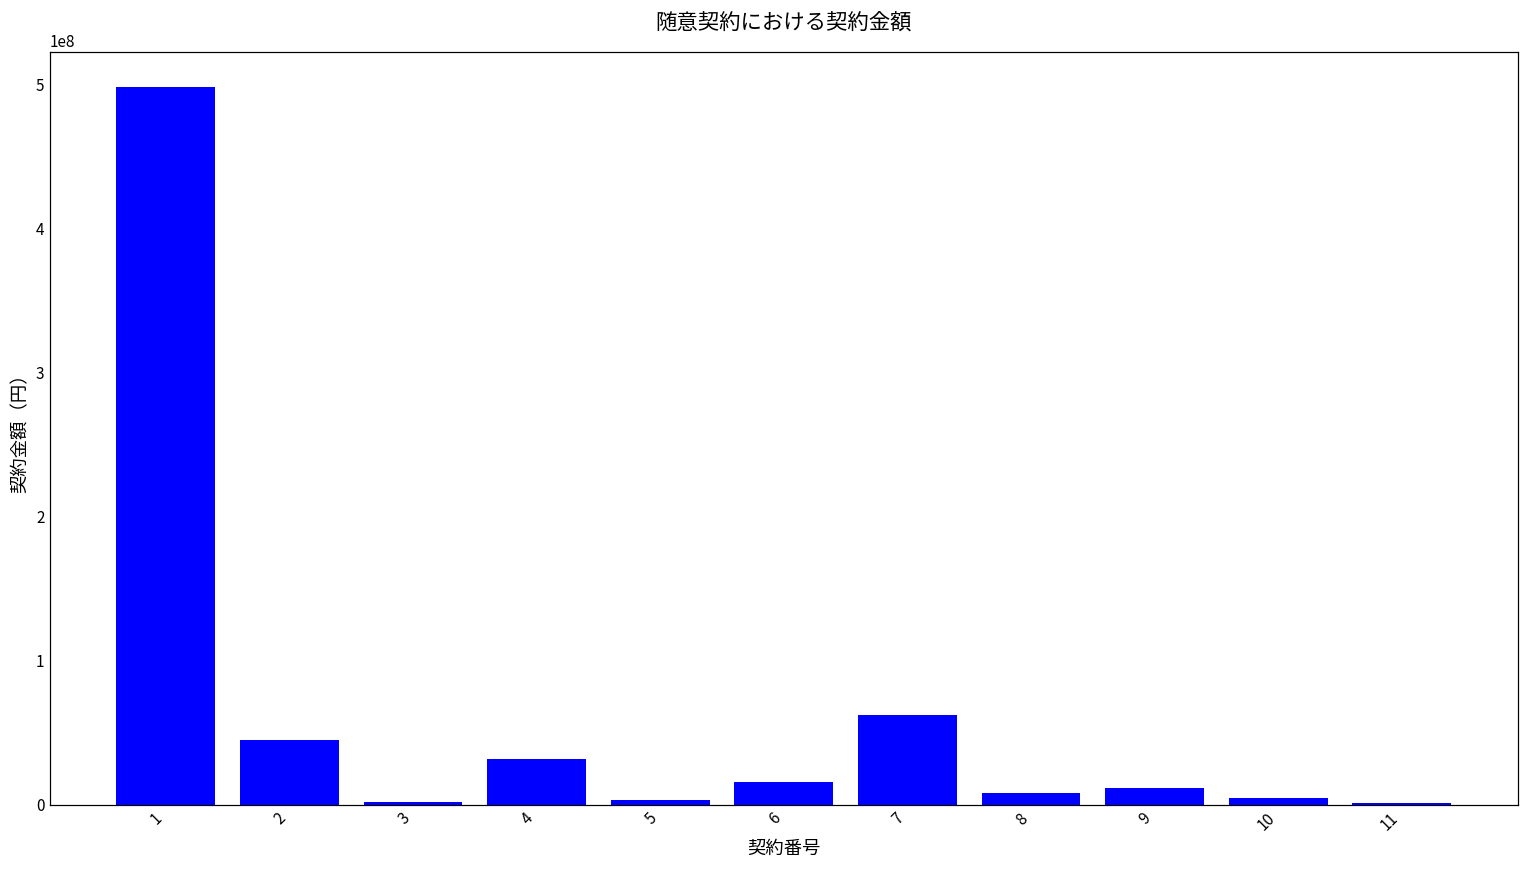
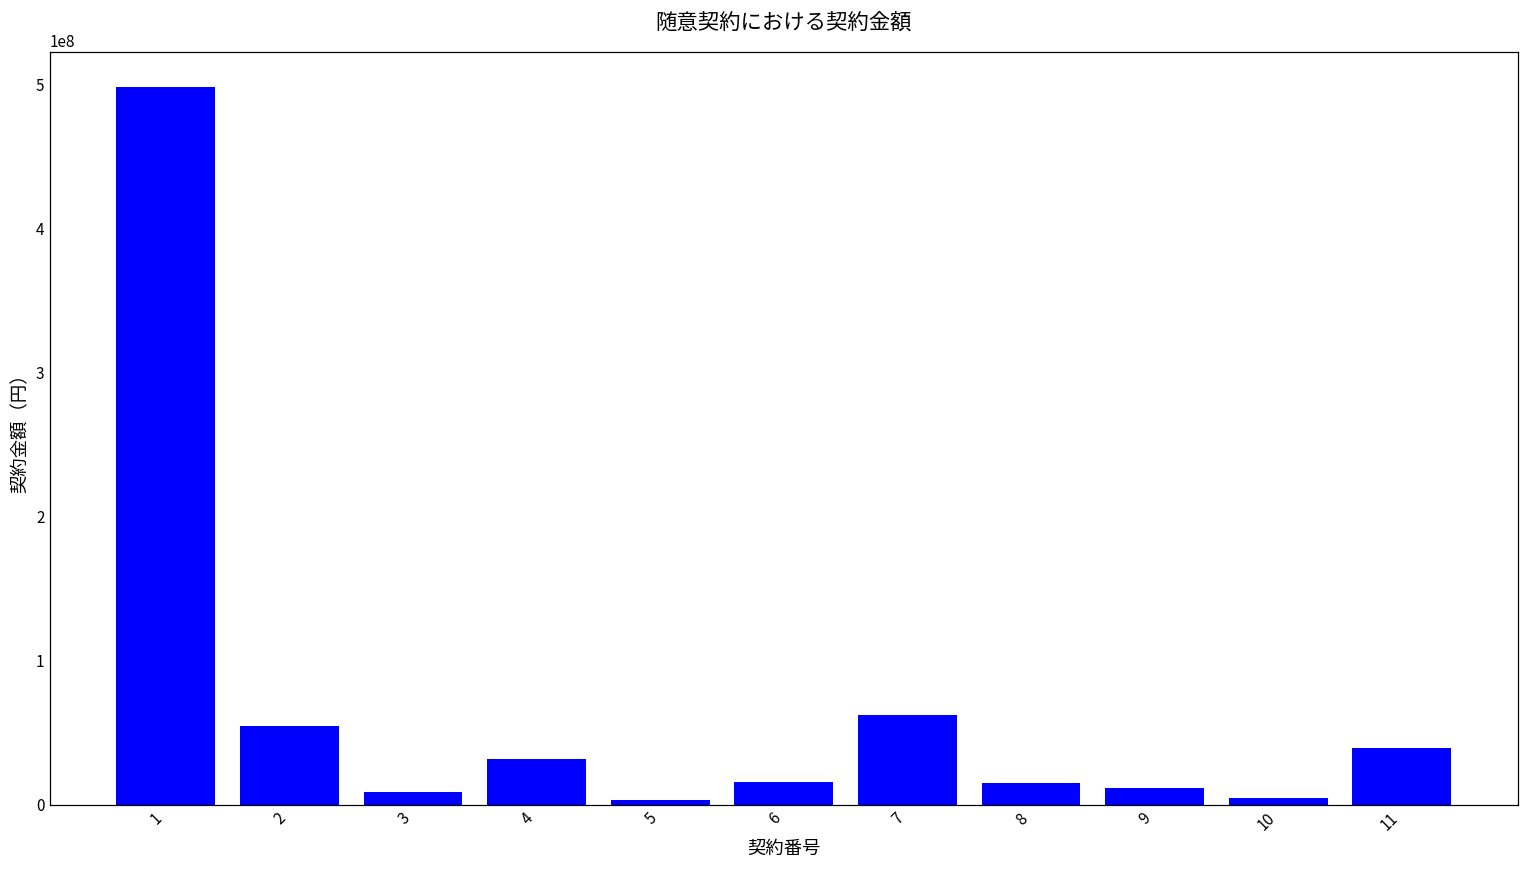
  {
    "1": 498000000,
-   "2": 45000000,
-   "3": 2000000,
+   "2": 55000000,
+   "3": 9000000,
    "4": 32000000,
    "5": 3000000,
    "6": 16000000,
    "7": 63000000,
-   "8": 8000000,
+   "8": 15000000,
    "9": 12000000,
    "10": 5000000,
-   "11": 2000000
+   "11": 40000000
  }
